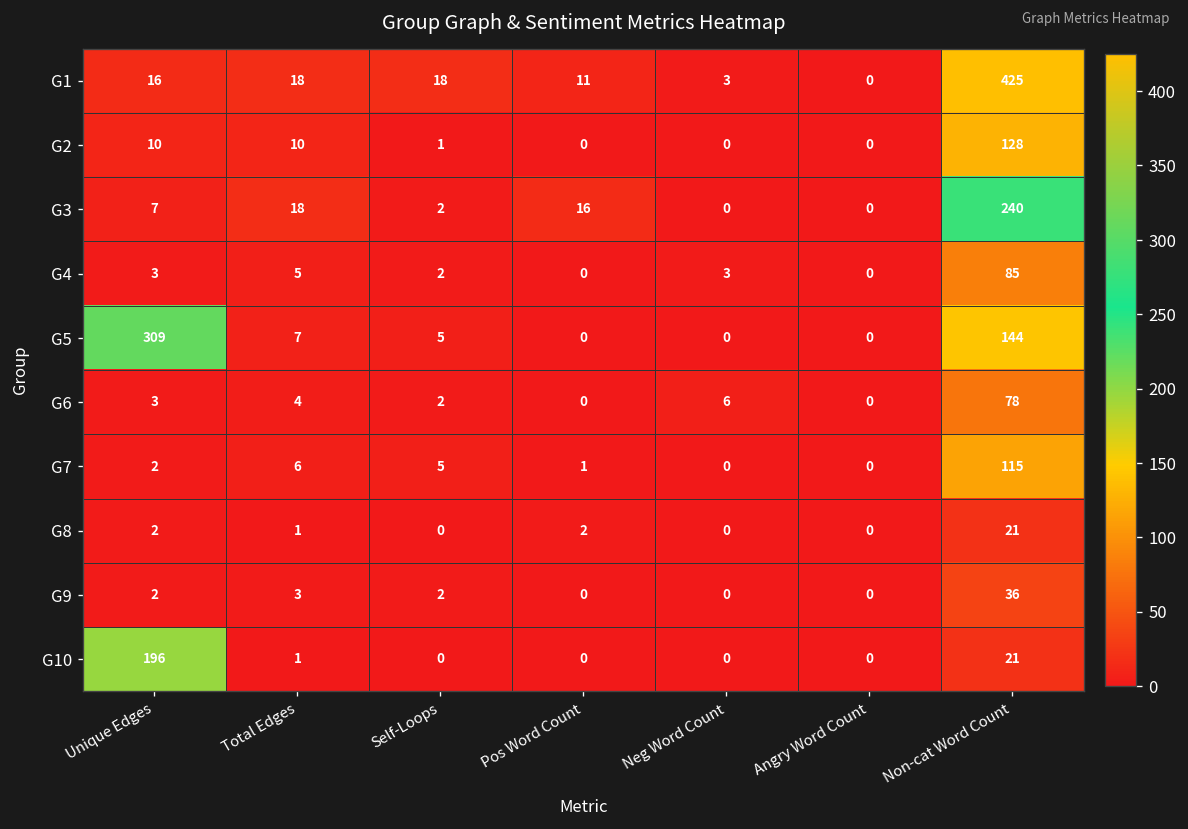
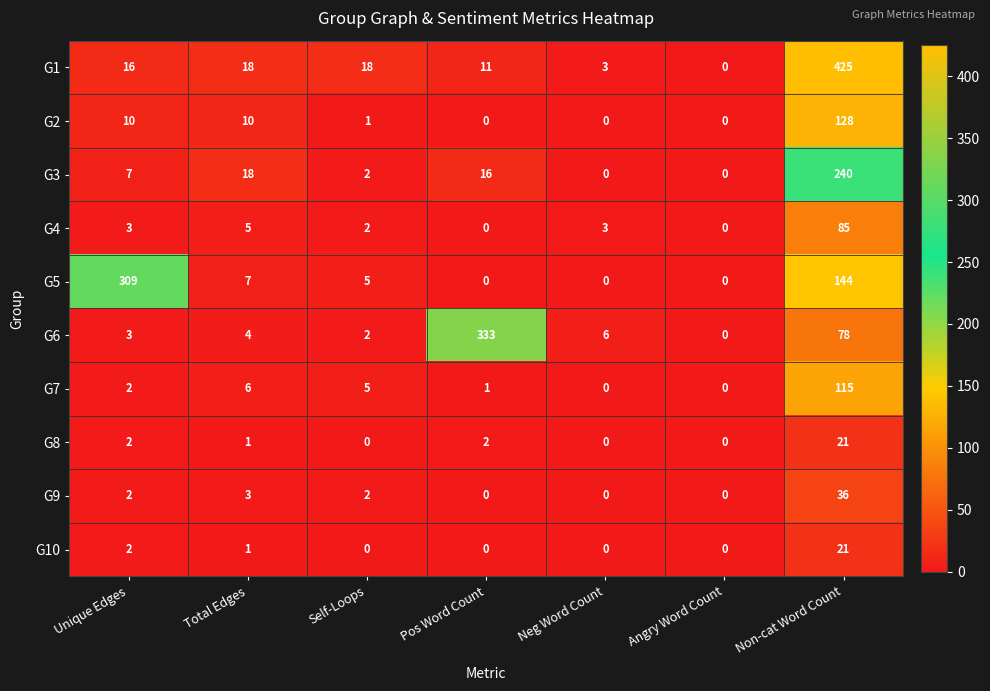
  {
    "G1": {
      "Unique Edges": 16,
      "Total Edges": 18,
      "Self-Loops": 18,
      "Pos Word Count": 11,
      "Neg Word Count": 3,
      "Angry Word Count": 0,
      "Non-cat Word Count": 425
    },
    "G2": {
      "Unique Edges": 10,
      "Total Edges": 10,
      "Self-Loops": 1,
      "Pos Word Count": 0,
      "Neg Word Count": 0,
      "Angry Word Count": 0,
      "Non-cat Word Count": 128
    },
    "G3": {
      "Unique Edges": 7,
      "Total Edges": 18,
      "Self-Loops": 2,
      "Pos Word Count": 16,
      "Neg Word Count": 0,
      "Angry Word Count": 0,
      "Non-cat Word Count": 240
    },
    "G4": {
      "Unique Edges": 3,
      "Total Edges": 5,
      "Self-Loops": 2,
      "Pos Word Count": 0,
      "Neg Word Count": 3,
      "Angry Word Count": 0,
      "Non-cat Word Count": 85
    },
    "G5": {
      "Unique Edges": 309,
      "Total Edges": 7,
      "Self-Loops": 5,
      "Pos Word Count": 0,
      "Neg Word Count": 0,
      "Angry Word Count": 0,
      "Non-cat Word Count": 144
    },
    "G6": {
      "Unique Edges": 3,
      "Total Edges": 4,
      "Self-Loops": 2,
-     "Pos Word Count": 0,
+     "Pos Word Count": 333,
      "Neg Word Count": 6,
      "Angry Word Count": 0,
      "Non-cat Word Count": 78
    },
    "G7": {
      "Unique Edges": 2,
      "Total Edges": 6,
      "Self-Loops": 5,
      "Pos Word Count": 1,
      "Neg Word Count": 0,
      "Angry Word Count": 0,
      "Non-cat Word Count": 115
    },
    "G8": {
      "Unique Edges": 2,
      "Total Edges": 1,
      "Self-Loops": 0,
      "Pos Word Count": 2,
      "Neg Word Count": 0,
      "Angry Word Count": 0,
      "Non-cat Word Count": 21
    },
    "G9": {
      "Unique Edges": 2,
      "Total Edges": 3,
      "Self-Loops": 2,
      "Pos Word Count": 0,
      "Neg Word Count": 0,
      "Angry Word Count": 0,
      "Non-cat Word Count": 36
    },
    "G10": {
-     "Unique Edges": 196,
+     "Unique Edges": 2,
      "Total Edges": 1,
      "Self-Loops": 0,
      "Pos Word Count": 0,
      "Neg Word Count": 0,
      "Angry Word Count": 0,
      "Non-cat Word Count": 21
    }
  }
